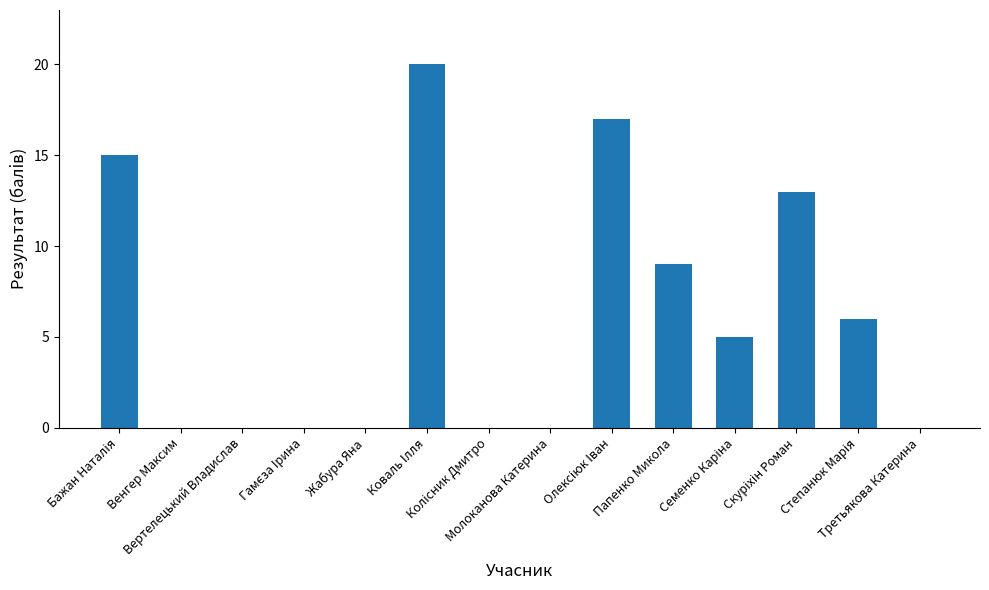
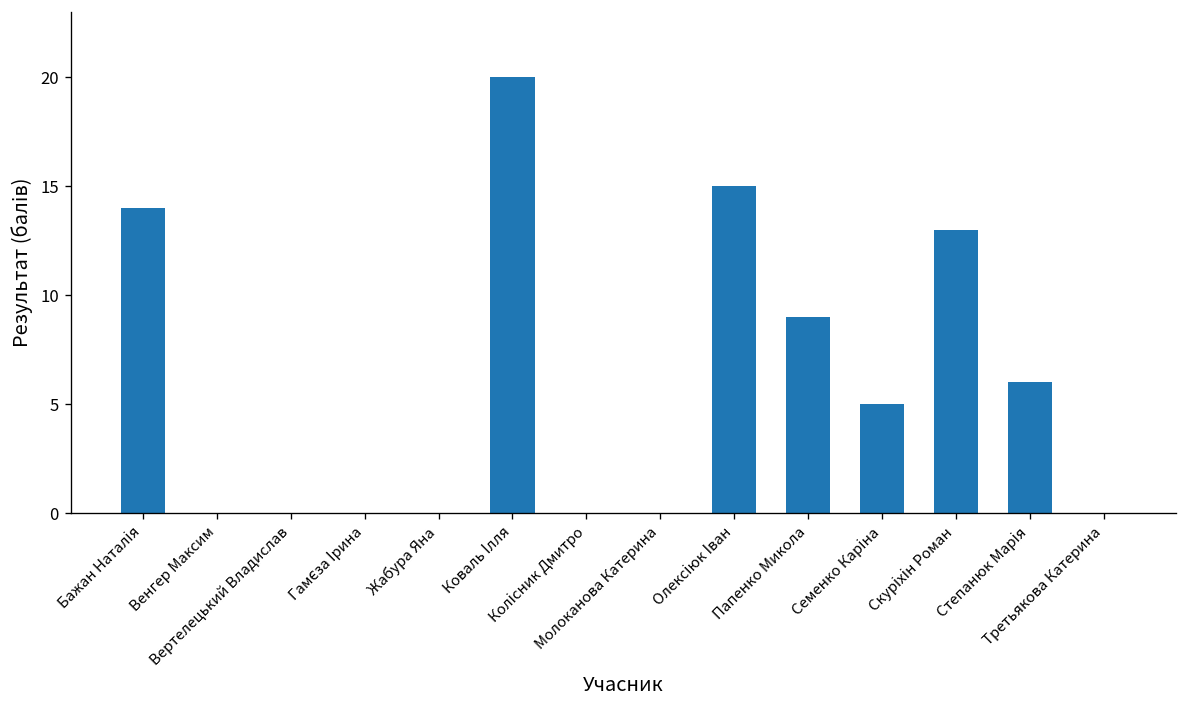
  {
-   "Бажан Наталія": 15,
+   "Бажан Наталія": 14,
    "Венгер Максим": 0,
    "Вертелецький Владислав": 0,
    "Гамєза Ірина": 0,
    "Жабура Яна": 0,
    "Коваль Ілля": 20,
    "Колісник Дмитро": 0,
    "Молоканова Катерина": 0,
-   "Олексіюк Іван": 17,
+   "Олексіюк Іван": 15,
    "Папенко Микола": 9,
    "Семенко Каріна": 5,
    "Скуріхін Роман": 13,
    "Степанюк Марія": 6,
    "Третьякова Катерина": 0
  }
